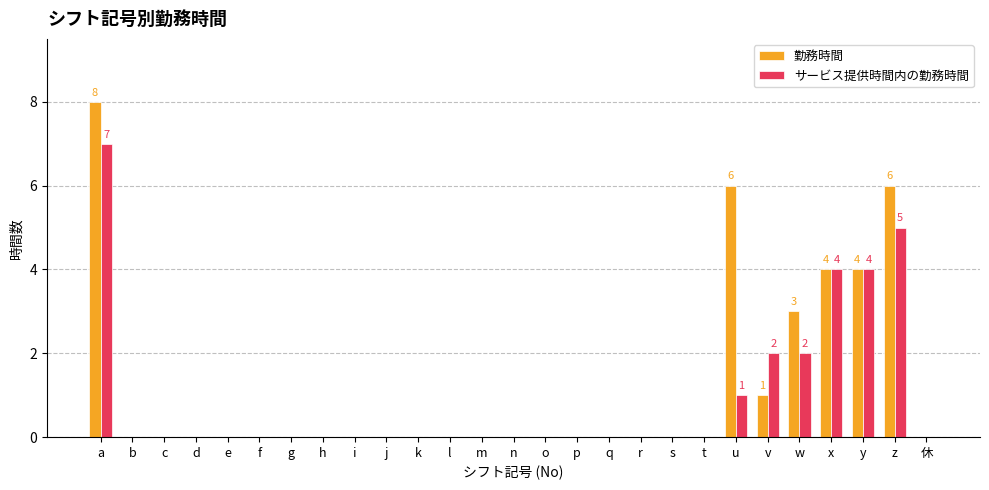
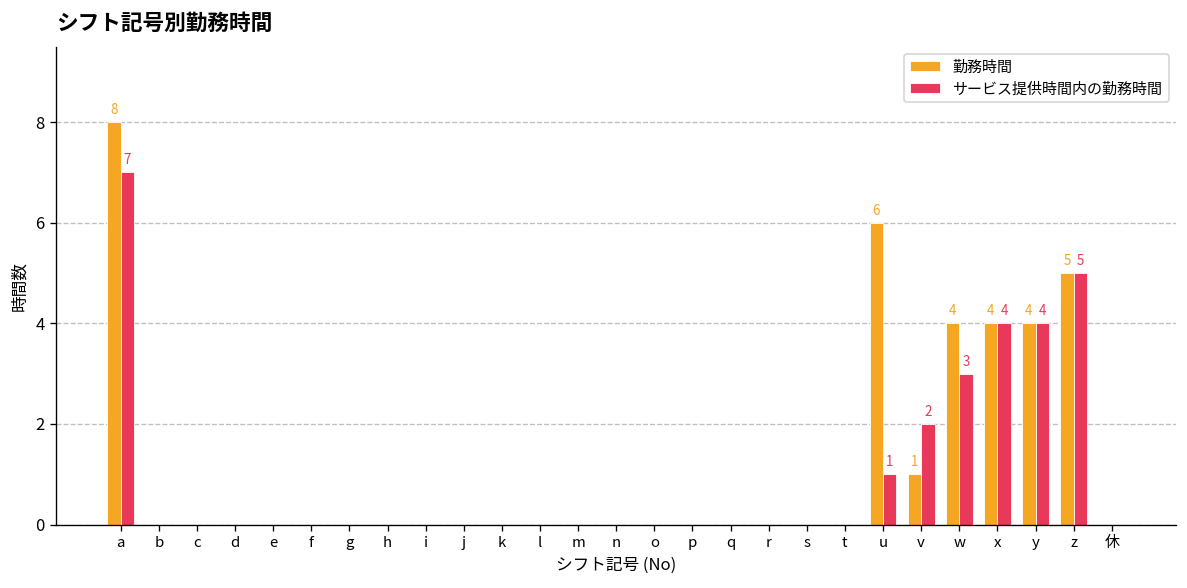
  {
    "勤務時間": {
      "a": 8,
      "u": 6,
      "v": 1,
-     "w": 3,
+     "w": 4,
      "x": 4,
      "y": 4,
-     "z": 6
+     "z": 5
    },
    "サービス提供時間内の勤務時間": {
      "a": 7,
      "u": 1,
      "v": 2,
-     "w": 2,
+     "w": 3,
      "x": 4,
      "y": 4,
      "z": 5
    }
  }
